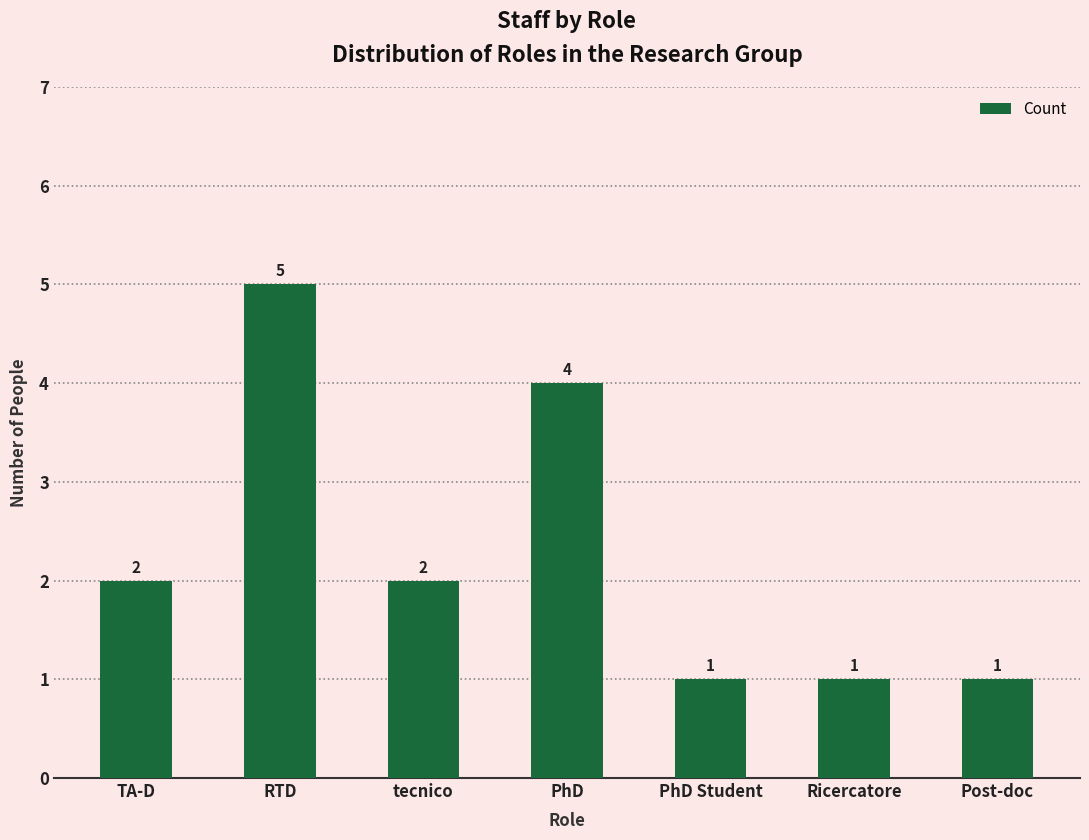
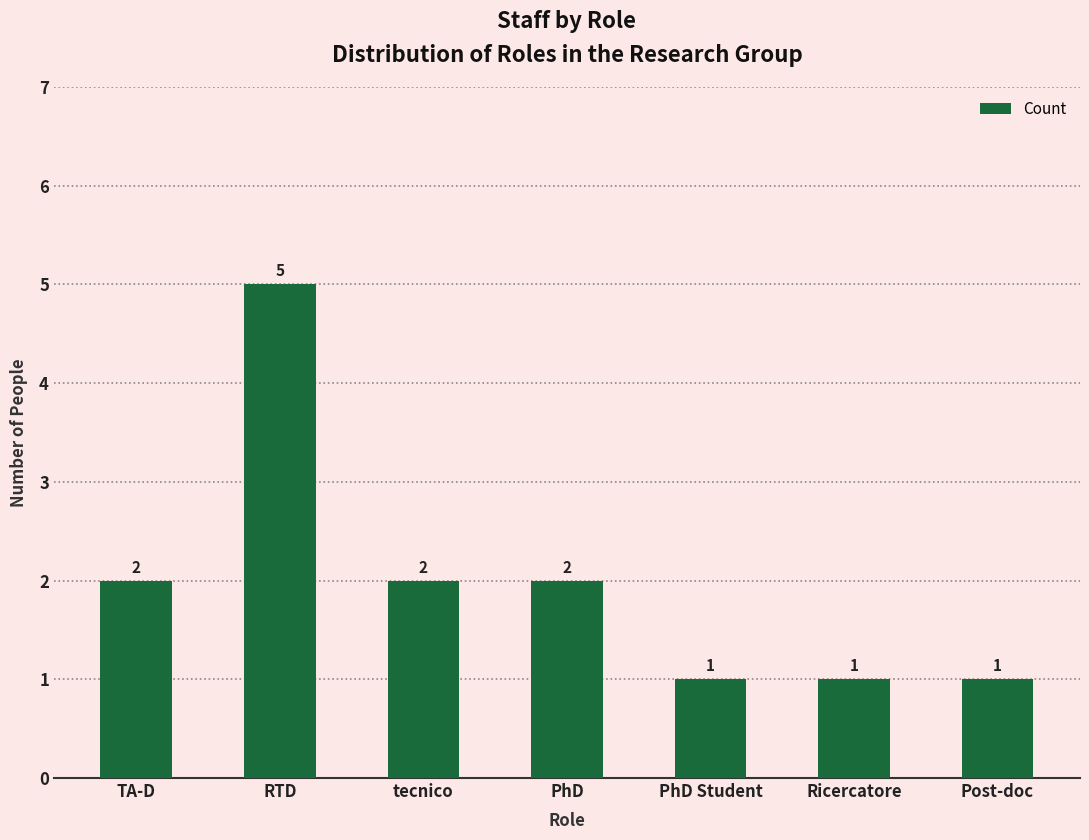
  {
    "TA-D": 2,
    "RTD": 5,
    "tecnico": 2,
-   "PhD": 4,
+   "PhD": 2,
    "PhD Student": 1,
    "Ricercatore": 1,
    "Post-doc": 1
  }
